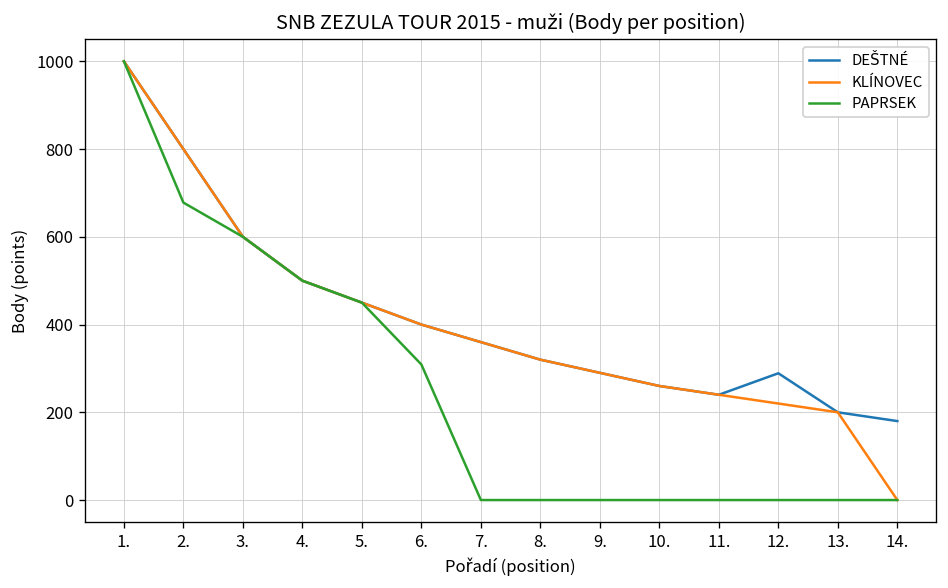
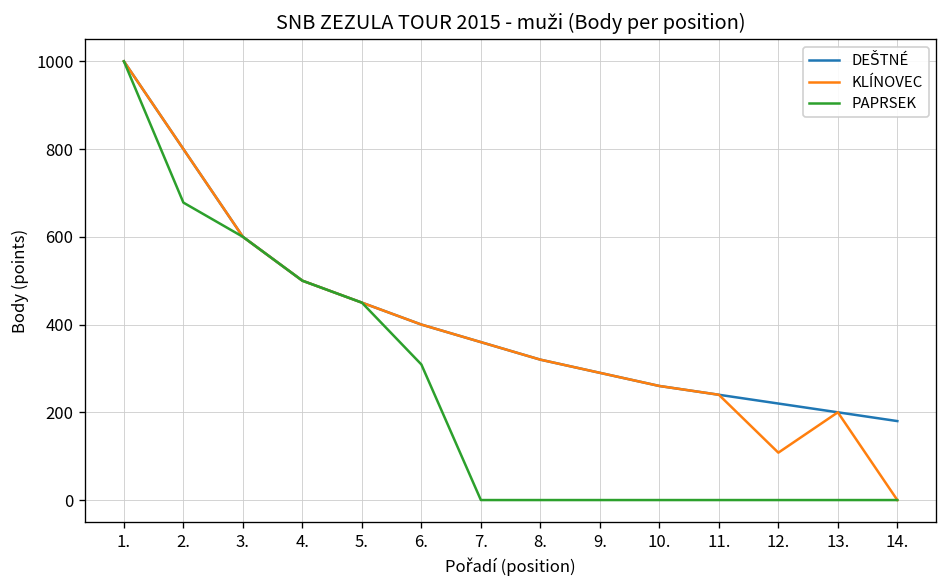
  {
    "DEŠTNÉ": {
-     "12.": 290,
+     "12.": 220,
      "14.": 180
    },
    "KLÍNOVEC": {
-     "12.": 220
+     "12.": 110
    },
    "PAPRSEK": {
      "2.": 680,
      "6.": 310,
      "7.": 0,
      "8.": 0,
      "9.": 0,
      "10.": 0,
      "11.": 0,
      "12.": 0,
      "13.": 0
    }
  }
